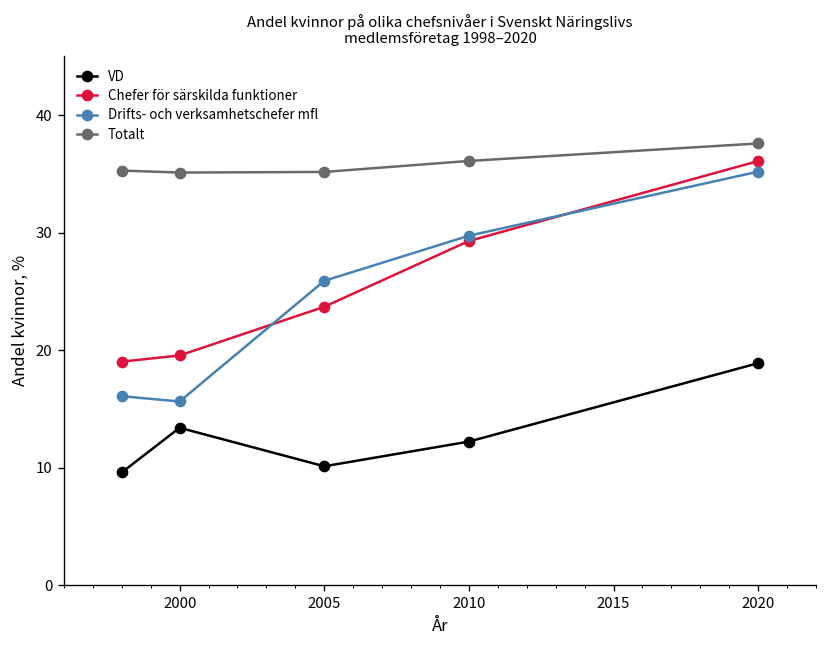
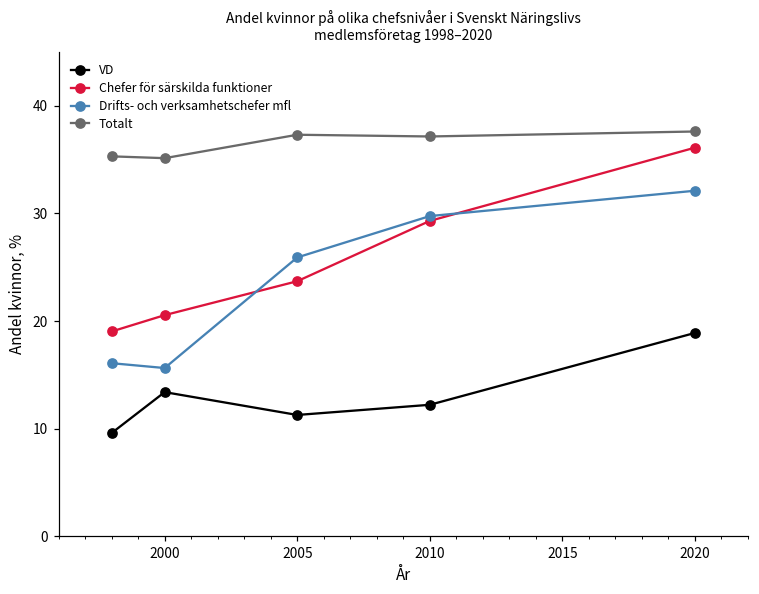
  {
    "VD": {
      "2000": 13,
-     "2005": 10,
+     "2005": 11,
      "2010": 12,
      "2020": 19
    },
    "Chefer för särskilda funktioner": {
-     "2000": 20,
+     "2000": 21,
      "2005": 24,
      "2010": 29,
      "2020": 36
    },
    "Drifts- och verksamhetschefer mfl": {
      "2000": 16,
      "2005": 26,
      "2010": 30,
-     "2020": 35
+     "2020": 32
    },
    "Totalt": {
      "2000": 35,
-     "2005": 35,
-     "2010": 36,
+     "2005": 37,
+     "2010": 37,
      "2020": 38
    }
  }
